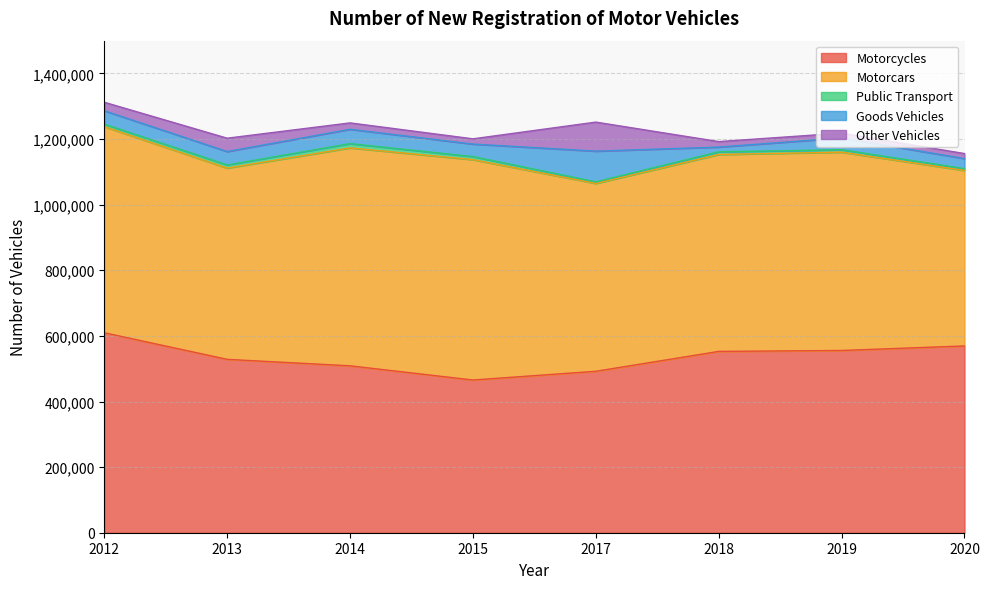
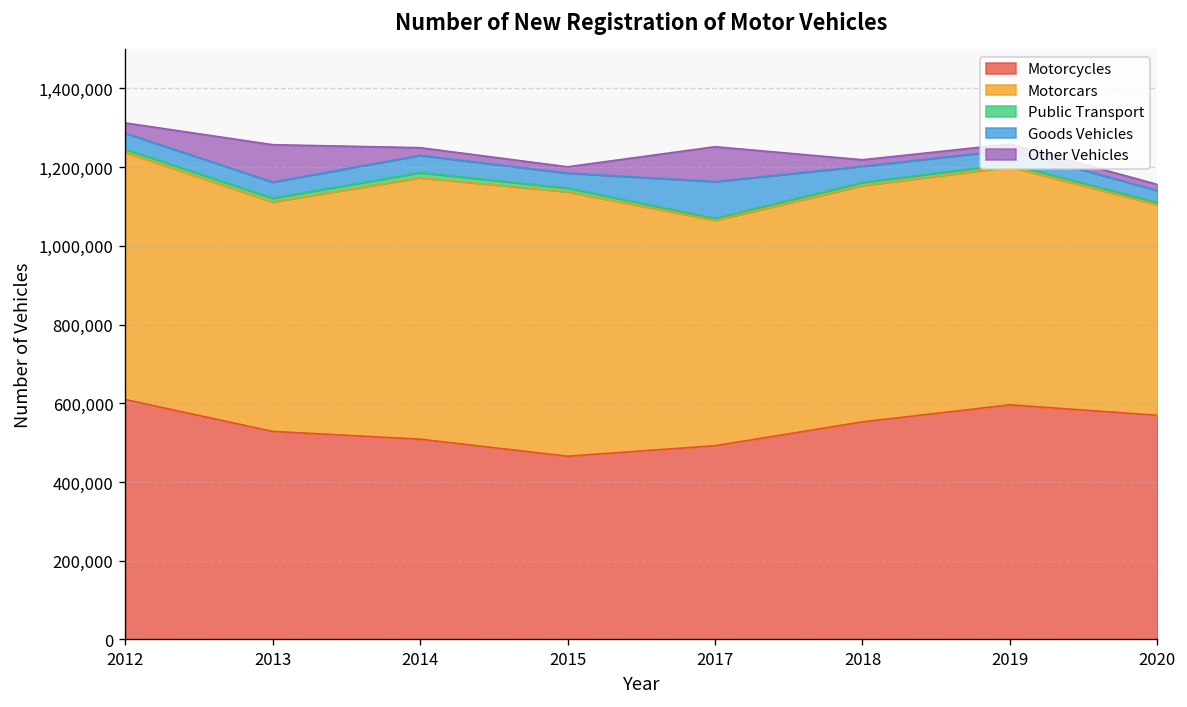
  {
    "Motorcycles": {
      "2012": "610,000",
      "2013": "530,000",
      "2014": "510,000",
      "2015": "470,000",
      "2017": "490,000",
      "2018": "550,000",
-     "2019": "560,000",
+     "2019": "600,000",
      "2020": "570,000"
    },
    "Motorcars": {
      "2012": "630,000",
      "2013": "580,000",
      "2014": "660,000",
      "2015": "670,000",
      "2018": "600,000"
    },
    "Public Transport": {
      "2012": "10,000",
      "2013": "10,000",
      "2014": "10,000",
      "2015": "10,000",
      "2018": "10,000"
    },
    "Goods Vehicles": {
      "2012": "40,000",
      "2013": "40,000",
      "2014": "40,000",
      "2015": "40,000",
      "2017": "90,000",
-     "2018": "10,000",
+     "2018": "40,000",
      "2020": "30,000"
    },
    "Other Vehicles": {
      "2012": "30,000",
-     "2013": "40,000",
+     "2013": "100,000",
      "2014": "20,000",
      "2015": "20,000",
      "2017": "90,000",
      "2018": "20,000",
      "2020": "20,000"
    }
  }
